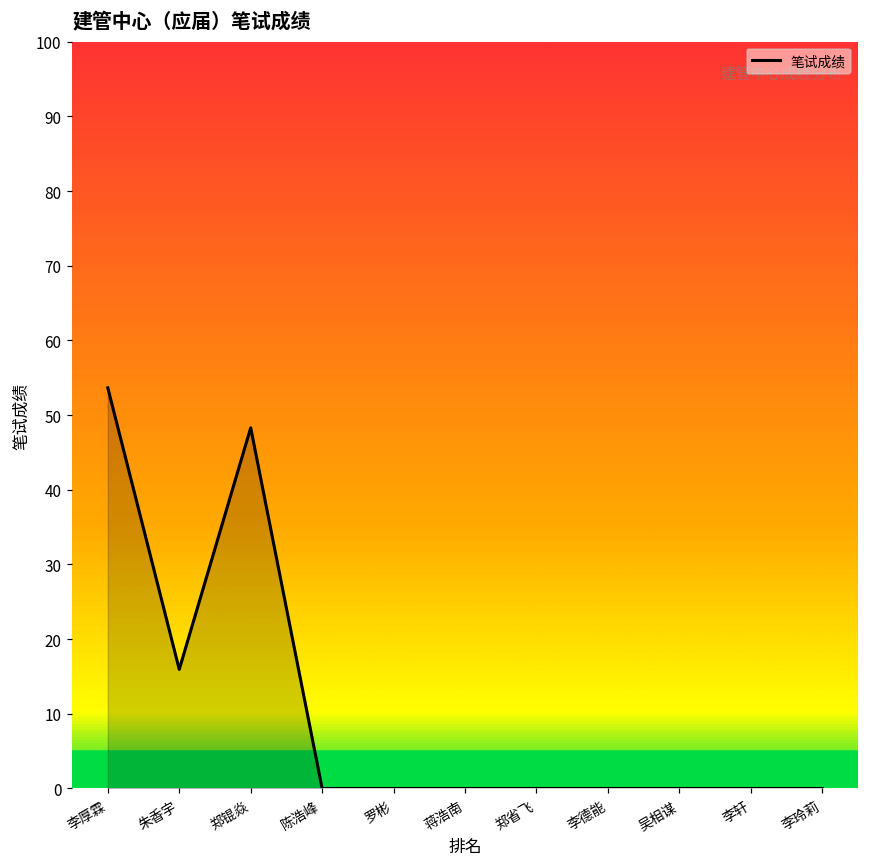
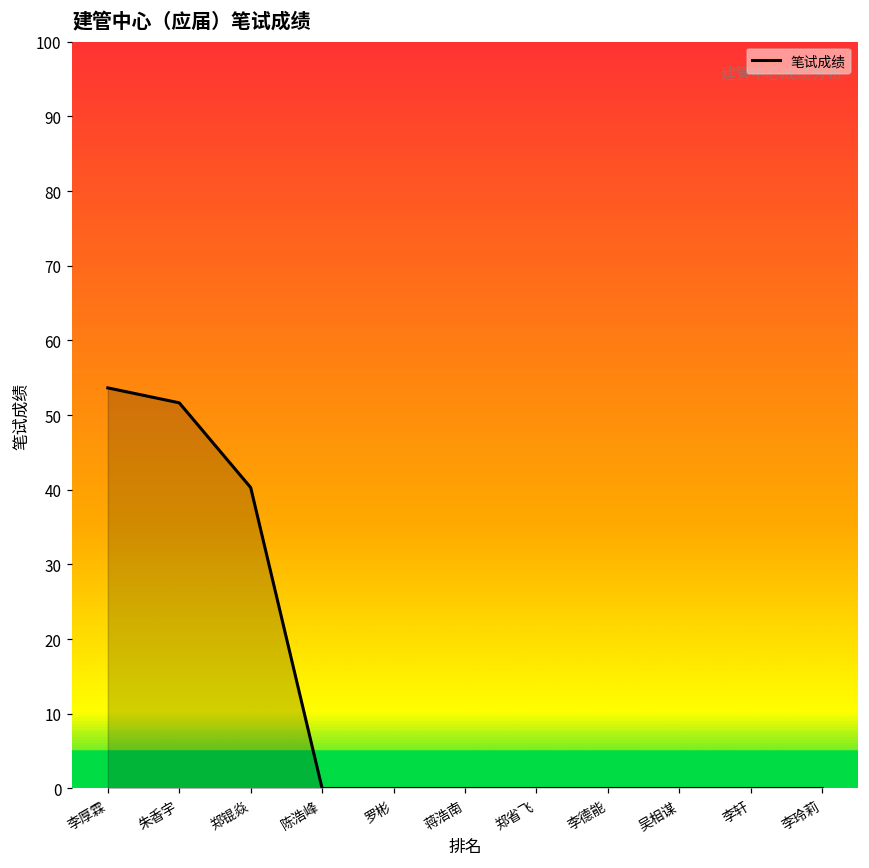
  {
    "李厚霖": 54,
-   "朱香宇": 16,
-   "郑锟焱": 48
+   "朱香宇": 52,
+   "郑锟焱": 40
  }
